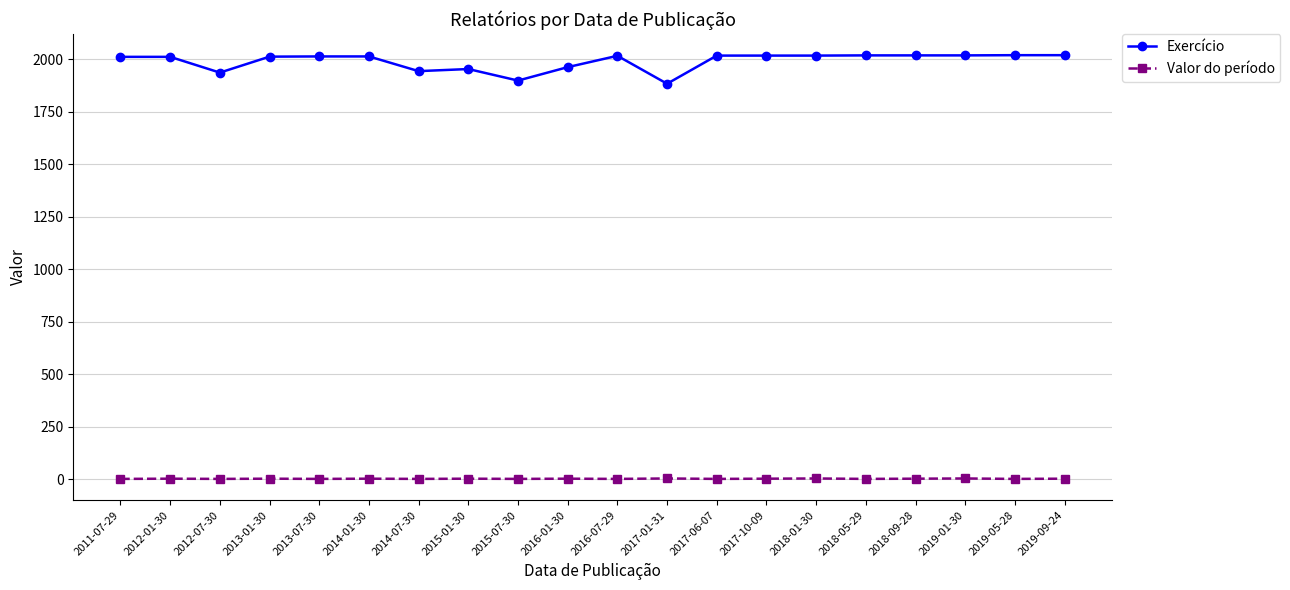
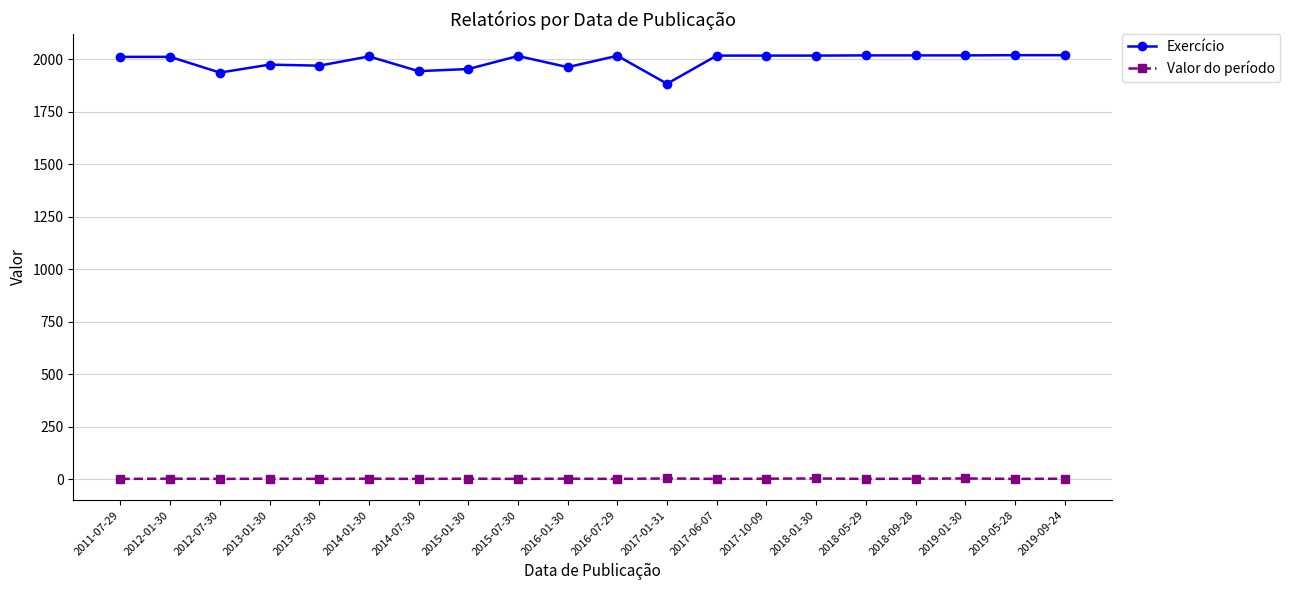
  {
    "Exercício": {
      "2011-07-29": 2010,
      "2012-01-30": 2010,
      "2012-07-30": 1940,
-     "2013-01-30": 2010,
-     "2013-07-30": 2010,
+     "2013-01-30": 1970,
+     "2013-07-30": 1970,
      "2014-01-30": 2010,
      "2014-07-30": 1940,
      "2015-01-30": 1950,
-     "2015-07-30": 1900,
+     "2015-07-30": 2020,
      "2016-01-30": 1960,
      "2016-07-29": 2020,
      "2017-01-31": 1880,
      "2017-06-07": 2020,
      "2017-10-09": 2020,
      "2018-01-30": 2020,
      "2018-05-29": 2020,
      "2018-09-28": 2020,
      "2019-01-30": 2020,
      "2019-05-28": 2020,
      "2019-09-24": 2020
    },
    "Valor do período": {
      "2011-07-29": 0,
      "2012-01-30": 0,
      "2012-07-30": 0,
      "2013-01-30": 0,
      "2013-07-30": 0,
      "2014-01-30": 0,
      "2014-07-30": 0,
      "2015-01-30": 0,
      "2015-07-30": 0,
      "2016-01-30": 0,
      "2016-07-29": 0,
      "2017-01-31": 0,
      "2017-06-07": 0,
      "2017-10-09": 0,
      "2018-01-30": 0,
      "2018-05-29": 0,
      "2018-09-28": 0,
      "2019-01-30": 0,
      "2019-05-28": 0,
      "2019-09-24": 0
    }
  }
